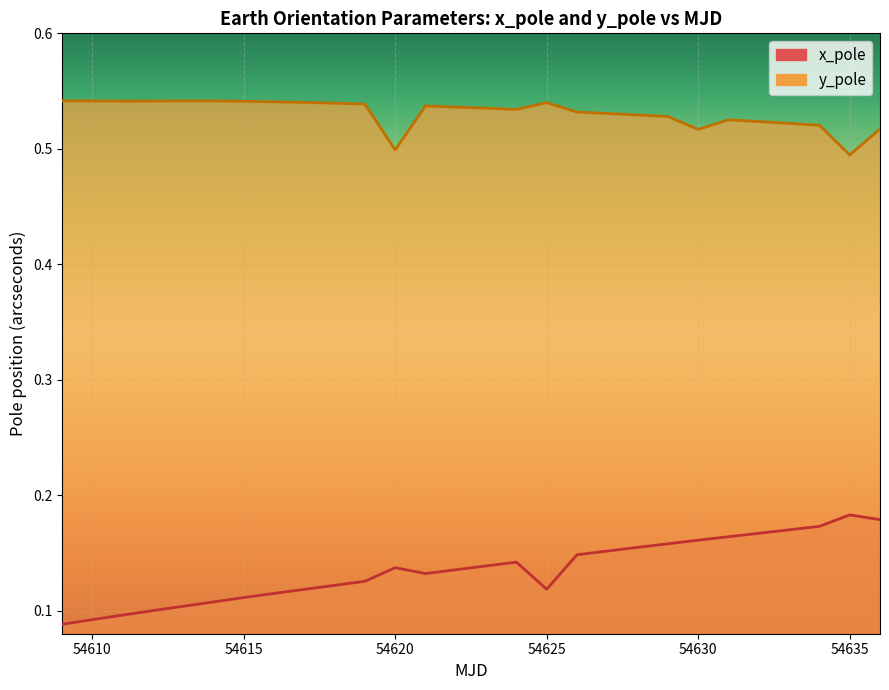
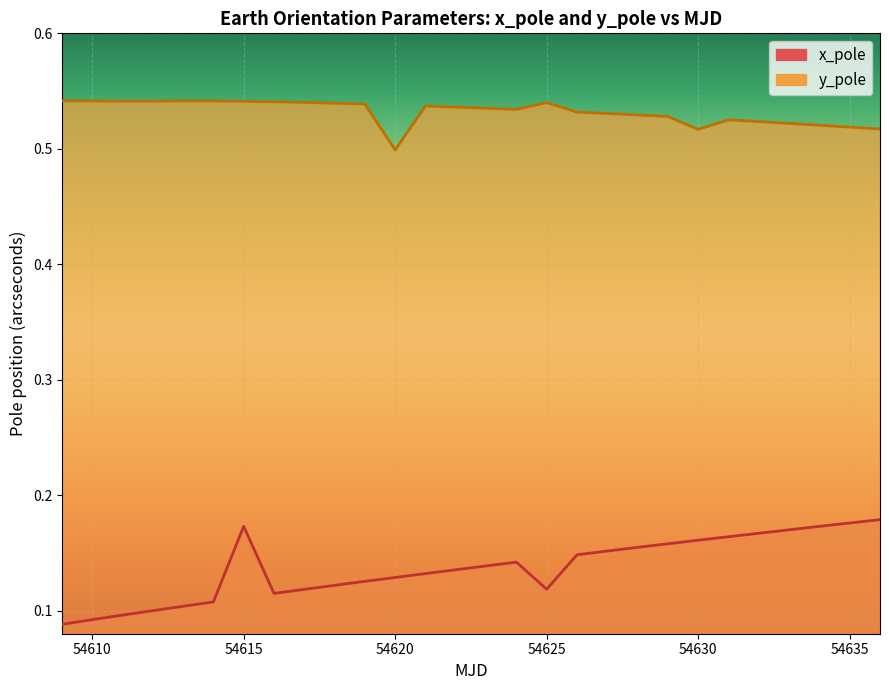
  {
    "x_pole": {
      "54610": 0.092,
-     "54615": 0.111,
-     "54620": 0.137,
+     "54615": 0.173,
+     "54620": 0.129,
      "54625": 0.119,
      "54630": 0.161,
-     "54635": 0.183
+     "54635": 0.176
    },
    "y_pole": {
      "54610": 0.541,
      "54615": 0.541,
      "54620": 0.499,
      "54625": 0.540,
      "54630": 0.517,
-     "54635": 0.495
+     "54635": 0.519
    }
  }
